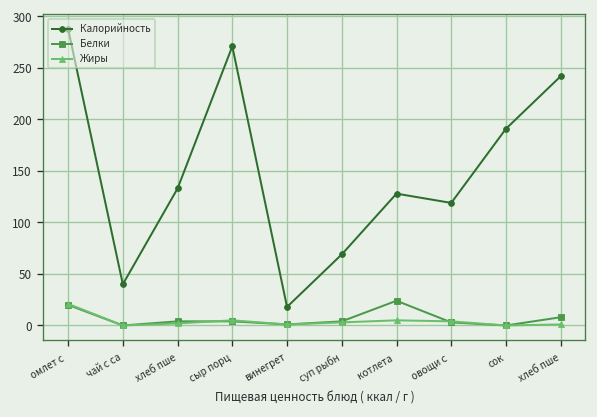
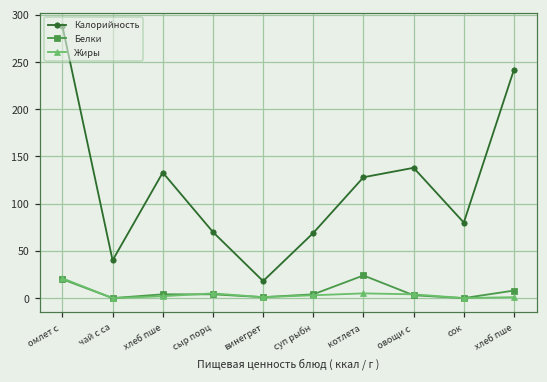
  {
    "Калорийность": {
      "чай с са": 40,
-     "сыр порц": 270,
+     "сыр порц": 70,
      "винегрет": 20,
      "суп рыбн": 70,
      "котлета": 130,
-     "овощи с": 120,
-     "сок": 190
+     "овощи с": 140,
+     "сок": 80
    }
  }
